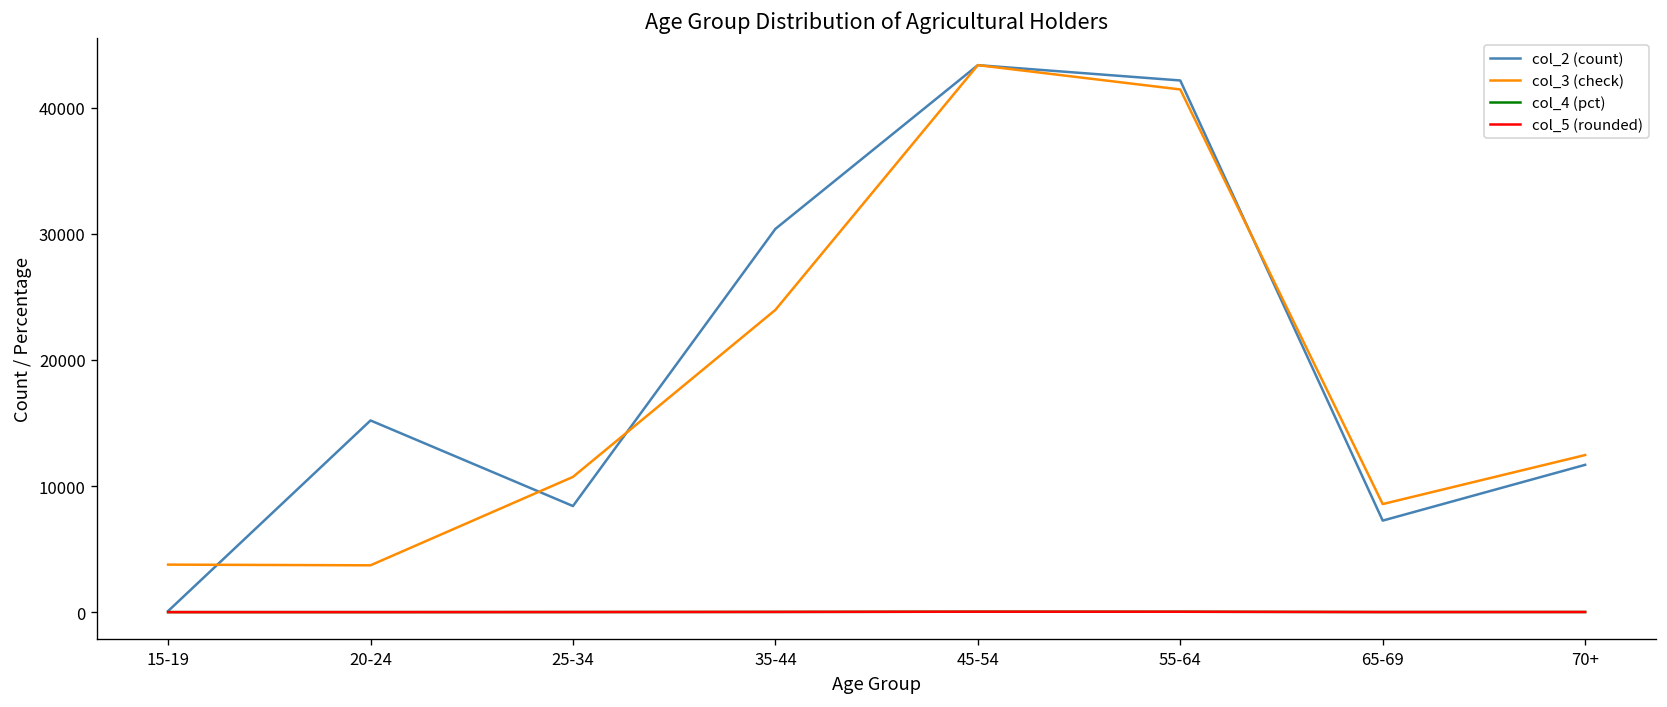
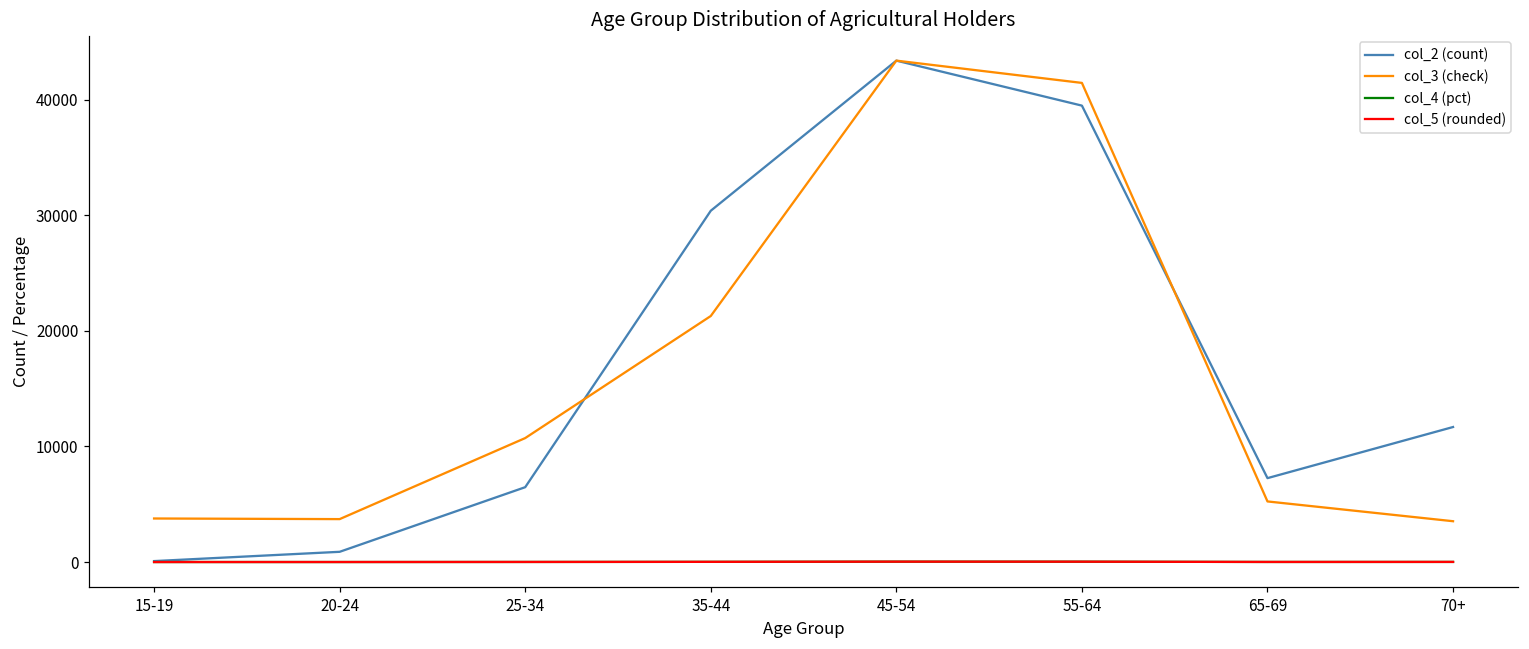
  {
    "col_2 (count)": {
-     "20-24": 15200,
-     "25-34": 8400,
+     "20-24": 900,
+     "25-34": 6500,
      "35-44": 30400,
-     "55-64": 42200,
+     "55-64": 39500,
      "65-69": 7300,
      "70+": 11700
    },
    "col_3 (check)": {
      "15-19": 3800,
      "20-24": 3700,
      "25-34": 10700,
-     "35-44": 24000,
+     "35-44": 21300,
      "55-64": 41400,
-     "65-69": 8600,
-     "70+": 12500
+     "65-69": 5200,
+     "70+": 3500
    },
    "col_5 (rounded)": {
      "20-24": 0,
      "25-34": 0,
      "35-44": 0,
      "45-54": 0,
      "55-64": 0,
      "65-69": 0,
      "70+": 0
    }
  }
